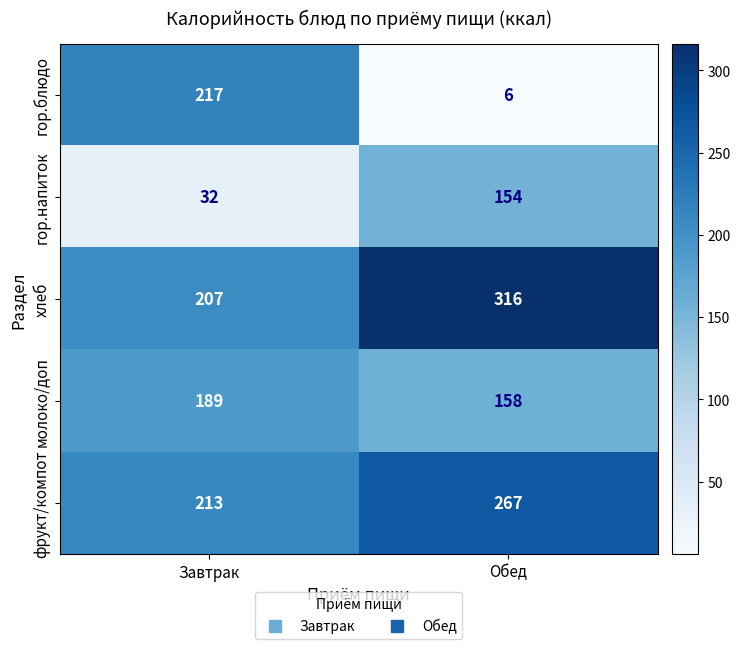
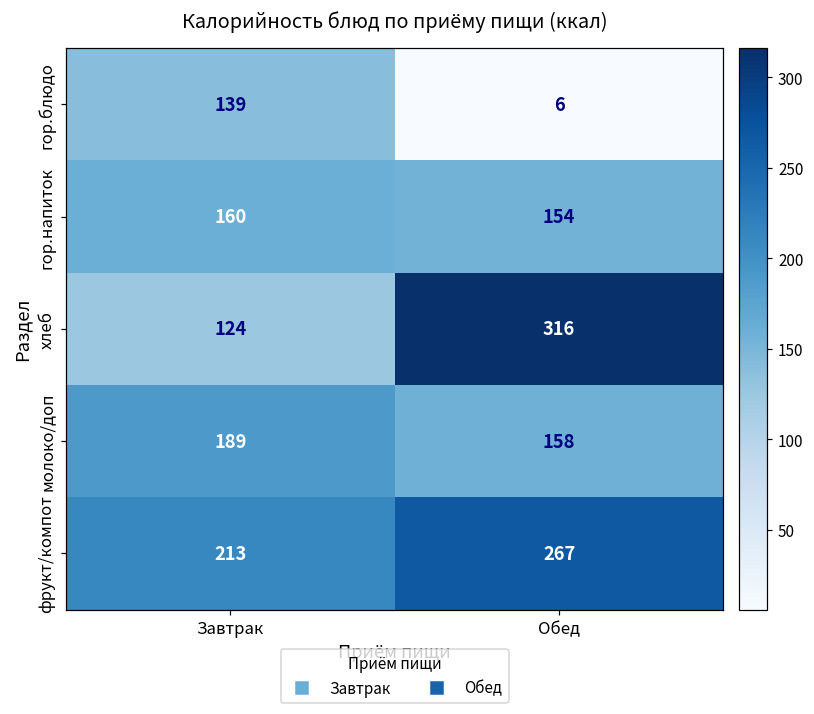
  {
    "гор.блюдо": {
-     "Завтрак": 217,
+     "Завтрак": 139,
      "Обед": 6
    },
    "гор.напиток": {
-     "Завтрак": 32,
+     "Завтрак": 160,
      "Обед": 154
    },
    "хлеб": {
-     "Завтрак": 207,
+     "Завтрак": 124,
      "Обед": 316
    },
    "молоко/доп": {
      "Завтрак": 189,
      "Обед": 158
    },
    "фрукт/компот": {
      "Завтрак": 213,
      "Обед": 267
    }
  }
